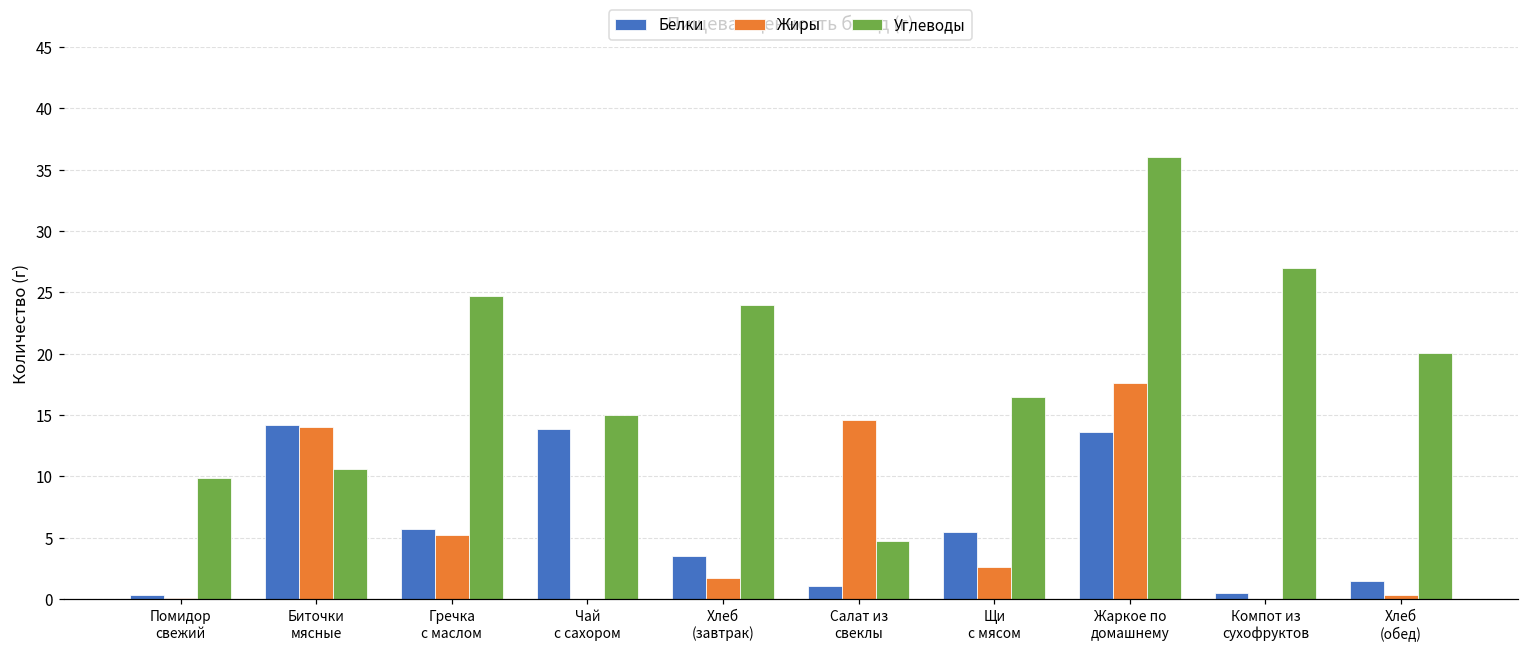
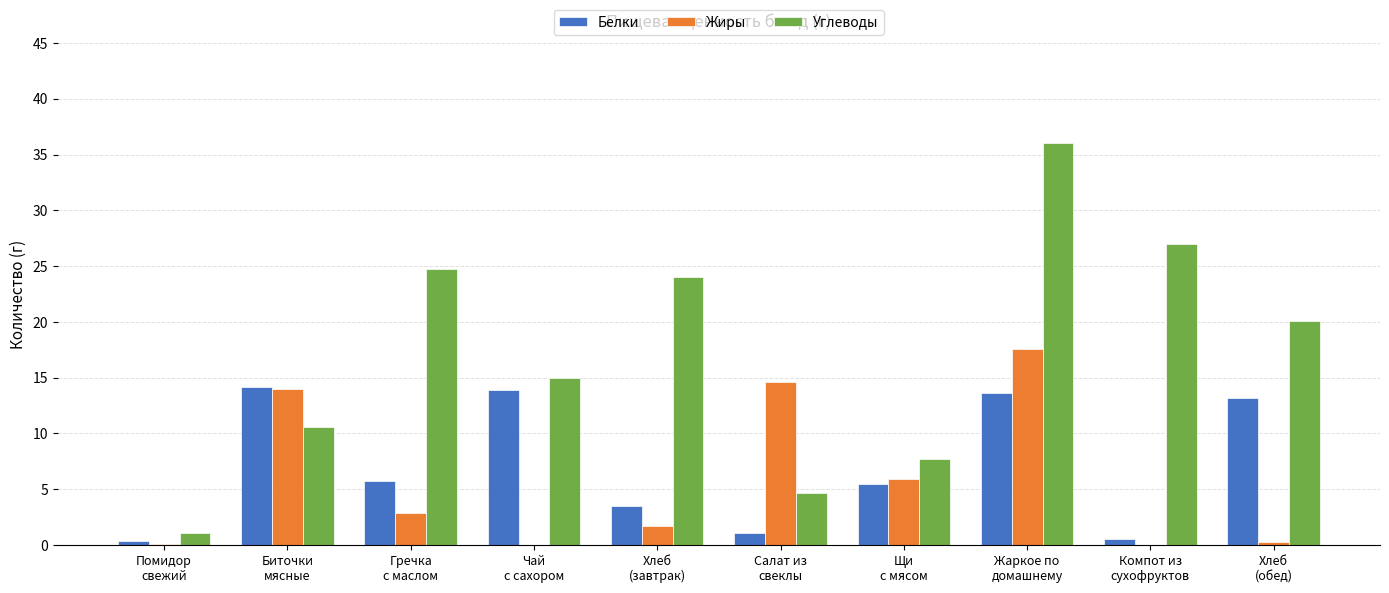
  {
    "Белки": {
      "Помидор свежий": 0.3,
      "Биточки мясные": 14.2,
      "Гречка с маслом": 5.7,
      "Чай с сахором": 13.9,
      "Хлеб (завтрак)": 3.5,
      "Салат из свеклы": 1.1,
      "Щи с мясом": 5.5,
      "Жаркое по домашнему": 13.6,
      "Компот из сухофруктов": 0.5,
-     "Хлеб (обед)": 1.5
+     "Хлеб (обед)": 13.2
    },
    "Жиры": {
      "Биточки мясные": 14.0,
-     "Гречка с маслом": 5.2,
+     "Гречка с маслом": 2.9,
      "Чай с сахором": 0.0,
      "Хлеб (завтрак)": 1.7,
      "Салат из свеклы": 14.6,
-     "Щи с мясом": 2.6,
+     "Щи с мясом": 5.9,
      "Жаркое по домашнему": 17.6,
      "Компот из сухофруктов": 0.0,
      "Хлеб (обед)": 0.3
    },
    "Углеводы": {
-     "Помидор свежий": 9.9,
+     "Помидор свежий": 1.1,
      "Биточки мясные": 10.6,
      "Гречка с маслом": 24.7,
      "Чай с сахором": 15.0,
      "Хлеб (завтрак)": 24.0,
      "Салат из свеклы": 4.7,
-     "Щи с мясом": 16.5,
+     "Щи с мясом": 7.7,
      "Жаркое по домашнему": 36.0,
      "Компот из сухофруктов": 27.0,
      "Хлеб (обед)": 20.1
    }
  }
